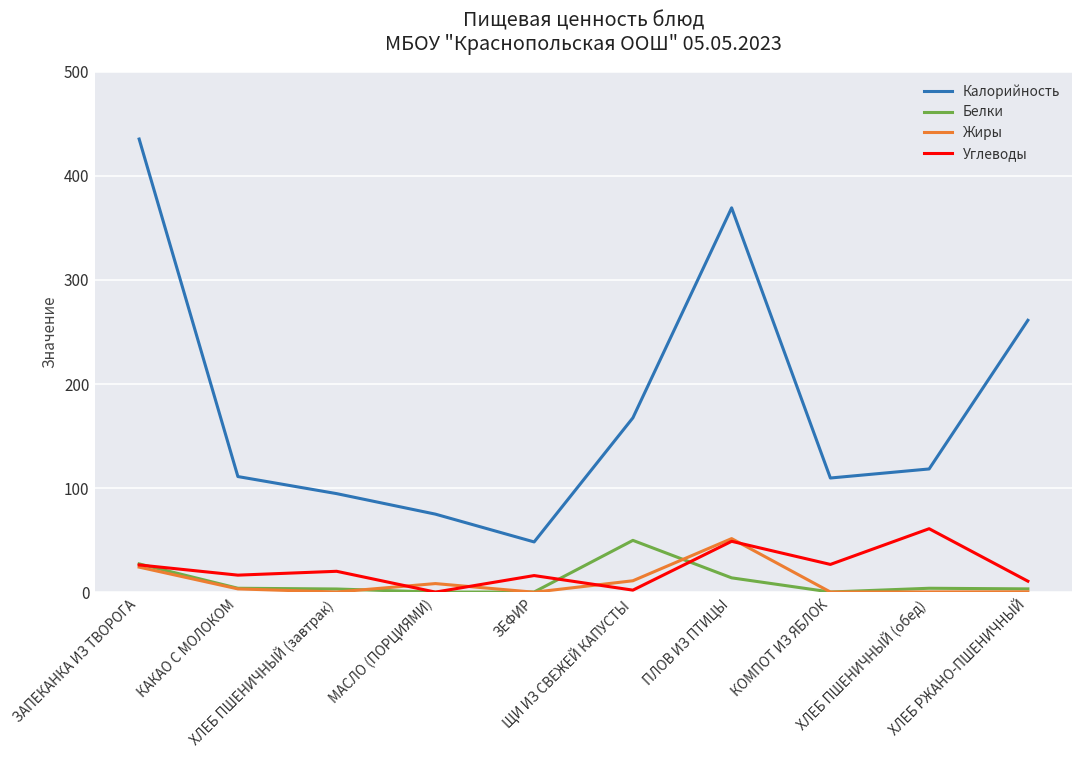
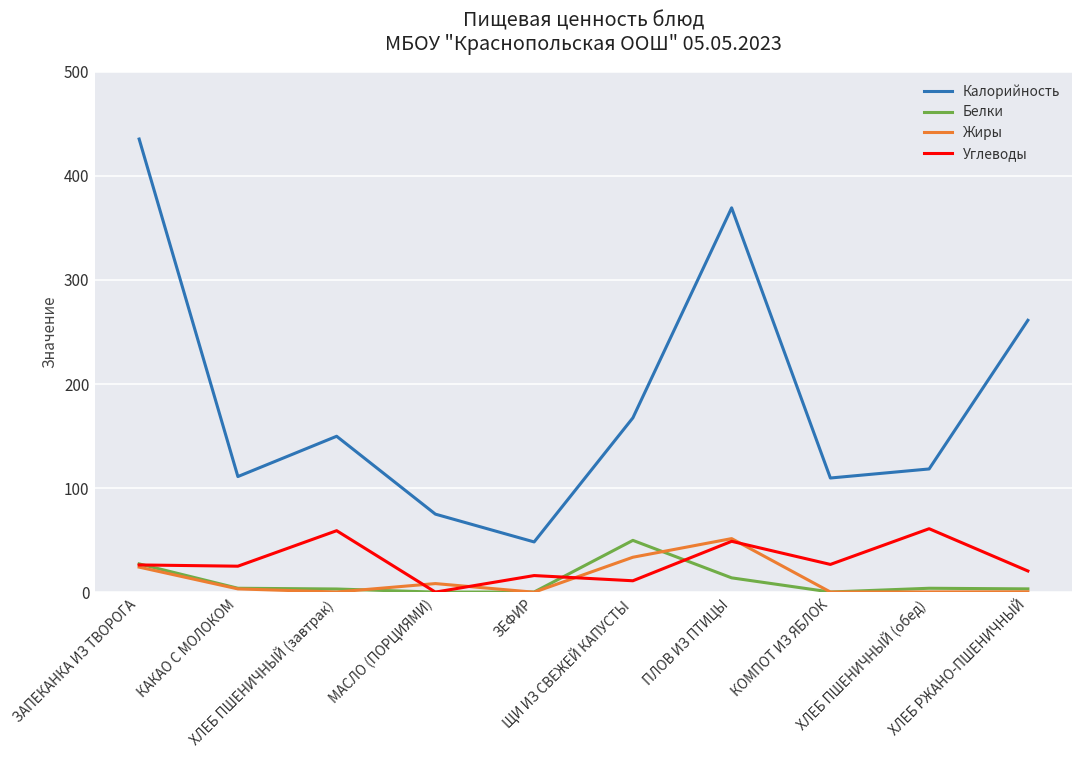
  {
    "Калорийность": {
      "ЗАПЕКАНКА ИЗ ТВОРОГА": 440,
      "КАКАО С МОЛОКОМ": 110,
-     "ХЛЕБ ПШЕНИЧНЫЙ (завтрак)": 90,
+     "ХЛЕБ ПШЕНИЧНЫЙ (завтрак)": 150,
      "МАСЛО (ПОРЦИЯМИ)": 80,
      "ЗЕФИР": 50,
      "ЩИ ИЗ СВЕЖЕЙ КАПУСТЫ": 170,
      "ПЛОВ ИЗ ПТИЦЫ": 370,
      "КОМПОТ ИЗ ЯБЛОК": 110,
      "ХЛЕБ ПШЕНИЧНЫЙ (обед)": 120,
      "ХЛЕБ РЖАНО-ПШЕНИЧНЫЙ": 260
    },
    "Белки": {
      "ХЛЕБ ПШЕНИЧНЫЙ (завтрак)": 0,
      "ЩИ ИЗ СВЕЖЕЙ КАПУСТЫ": 50,
      "ПЛОВ ИЗ ПТИЦЫ": 10,
      "ХЛЕБ ПШЕНИЧНЫЙ (обед)": 0,
      "ХЛЕБ РЖАНО-ПШЕНИЧНЫЙ": 0
    },
    "Жиры": {
      "ХЛЕБ ПШЕНИЧНЫЙ (завтрак)": 0,
      "МАСЛО (ПОРЦИЯМИ)": 10,
-     "ЩИ ИЗ СВЕЖЕЙ КАПУСТЫ": 10,
+     "ЩИ ИЗ СВЕЖЕЙ КАПУСТЫ": 30,
      "ХЛЕБ ПШЕНИЧНЫЙ (обед)": 0,
      "ХЛЕБ РЖАНО-ПШЕНИЧНЫЙ": 0
    },
    "Углеводы": {
-     "КАКАО С МОЛОКОМ": 20,
-     "ХЛЕБ ПШЕНИЧНЫЙ (завтрак)": 20,
+     "КАКАО С МОЛОКОМ": 30,
+     "ХЛЕБ ПШЕНИЧНЫЙ (завтрак)": 60,
      "ЗЕФИР": 20,
-     "ЩИ ИЗ СВЕЖЕЙ КАПУСТЫ": 0,
+     "ЩИ ИЗ СВЕЖЕЙ КАПУСТЫ": 10,
      "КОМПОТ ИЗ ЯБЛОК": 30,
      "ХЛЕБ ПШЕНИЧНЫЙ (обед)": 60,
-     "ХЛЕБ РЖАНО-ПШЕНИЧНЫЙ": 10
+     "ХЛЕБ РЖАНО-ПШЕНИЧНЫЙ": 20
    }
  }
